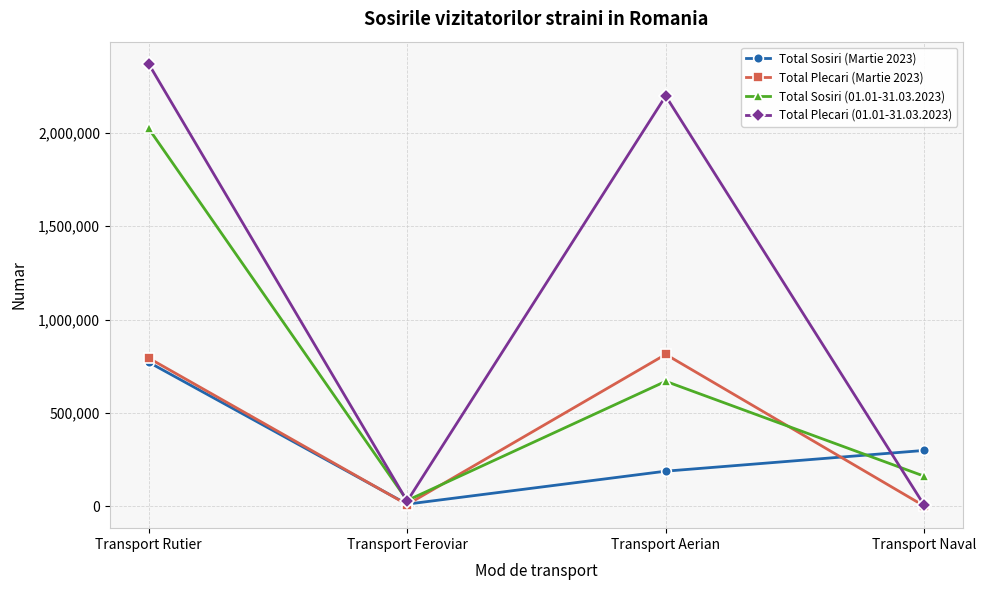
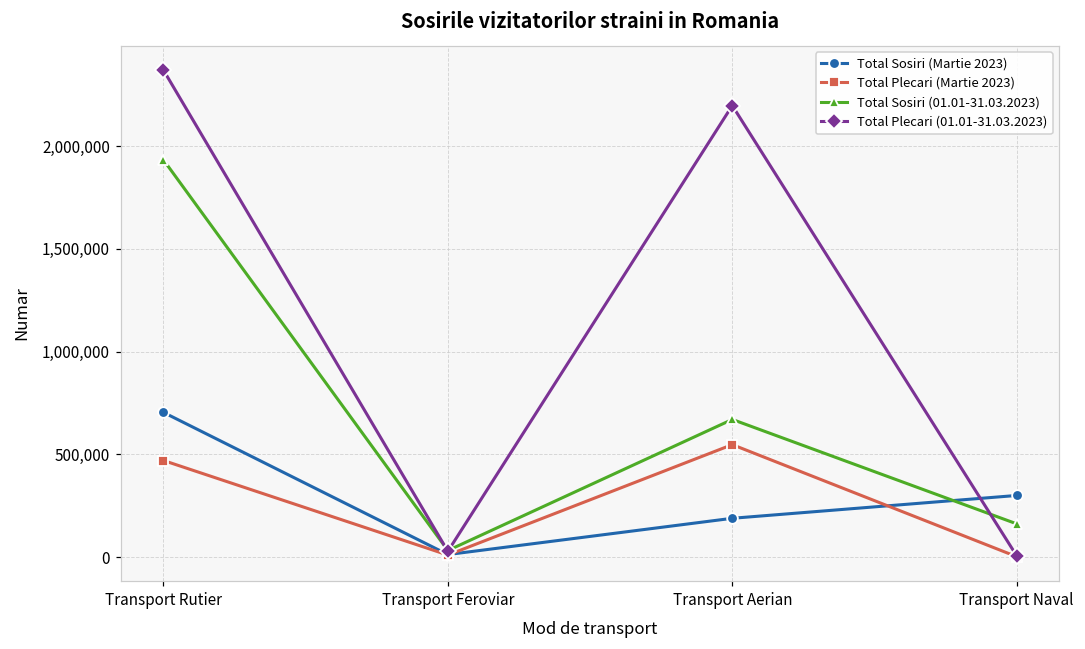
  {
    "Total Sosiri (Martie 2023)": {
-     "Transport Rutier": "770,000",
+     "Transport Rutier": "700,000",
      "Transport Aerian": "190,000",
      "Transport Naval": "300,000"
    },
    "Total Plecari (Martie 2023)": {
-     "Transport Rutier": "790,000",
-     "Transport Aerian": "810,000"
+     "Transport Rutier": "470,000",
+     "Transport Aerian": "550,000"
    },
    "Total Sosiri (01.01-31.03.2023)": {
-     "Transport Rutier": "2,020,000",
+     "Transport Rutier": "1,930,000",
      "Transport Aerian": "670,000",
      "Transport Naval": "160,000"
    },
    "Total Plecari (01.01-31.03.2023)": {
      "Transport Rutier": "2,370,000",
      "Transport Aerian": "2,200,000"
    }
  }
